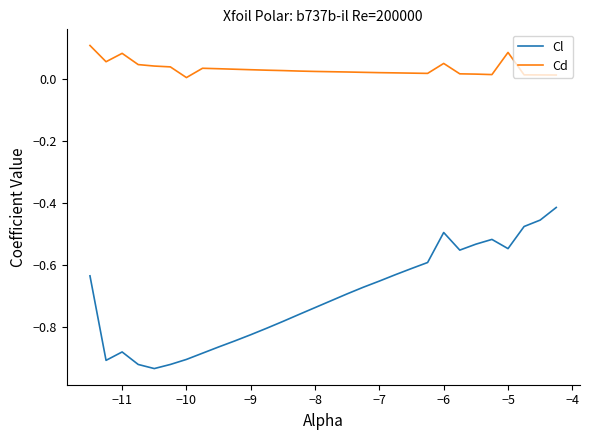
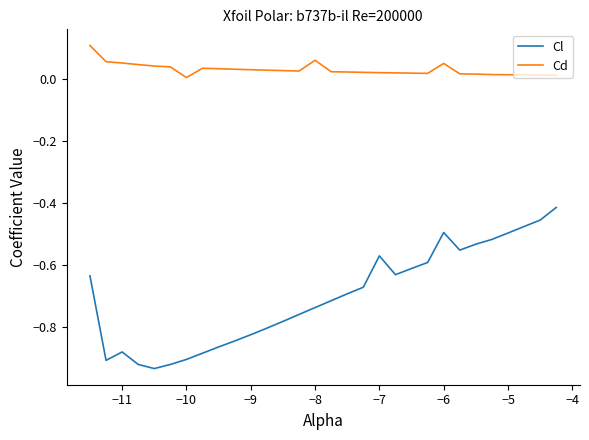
  {
    "Cl": {
      "−11": -0.88,
      "−10": -0.90,
      "−9": -0.82,
      "−8": -0.74,
-     "−7": -0.65,
+     "−7": -0.57,
      "−6": -0.49,
-     "−5": -0.55
+     "−5": -0.50
    },
    "Cd": {
-     "−11": 0.08,
+     "−11": 0.05,
      "−10": 0.00,
      "−9": 0.03,
-     "−8": 0.02,
+     "−8": 0.06,
      "−7": 0.02,
      "−6": 0.05,
-     "−5": 0.08
+     "−5": 0.01
    }
  }
